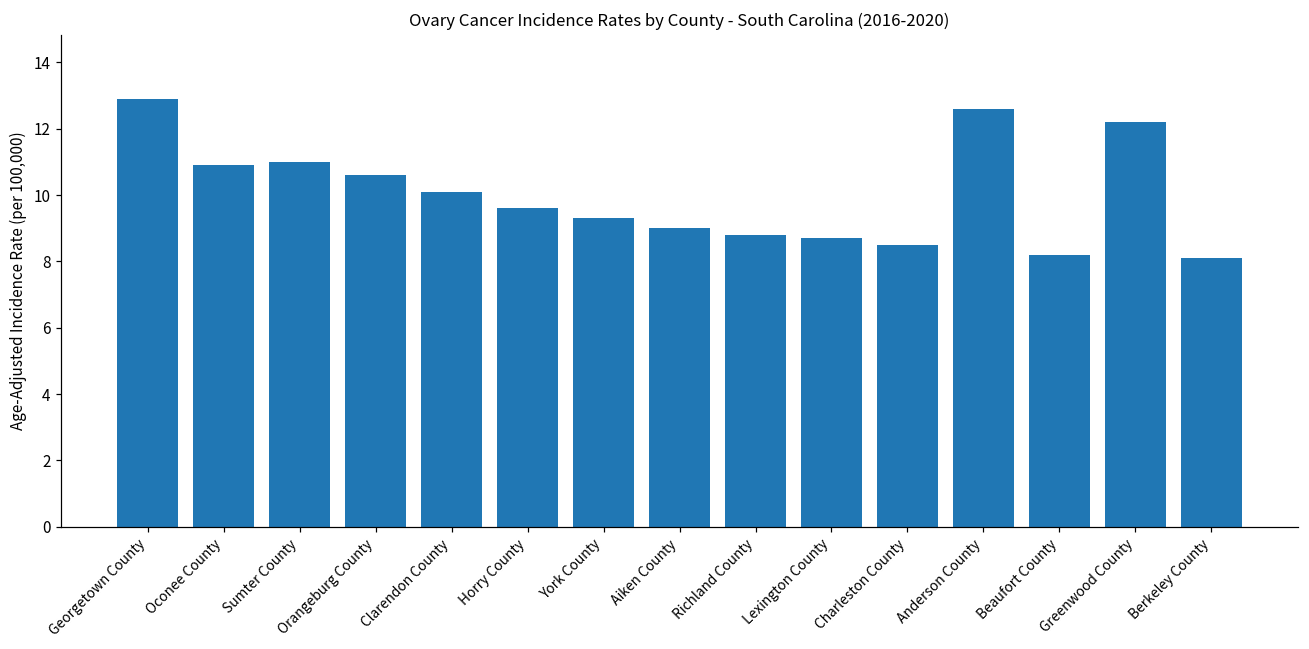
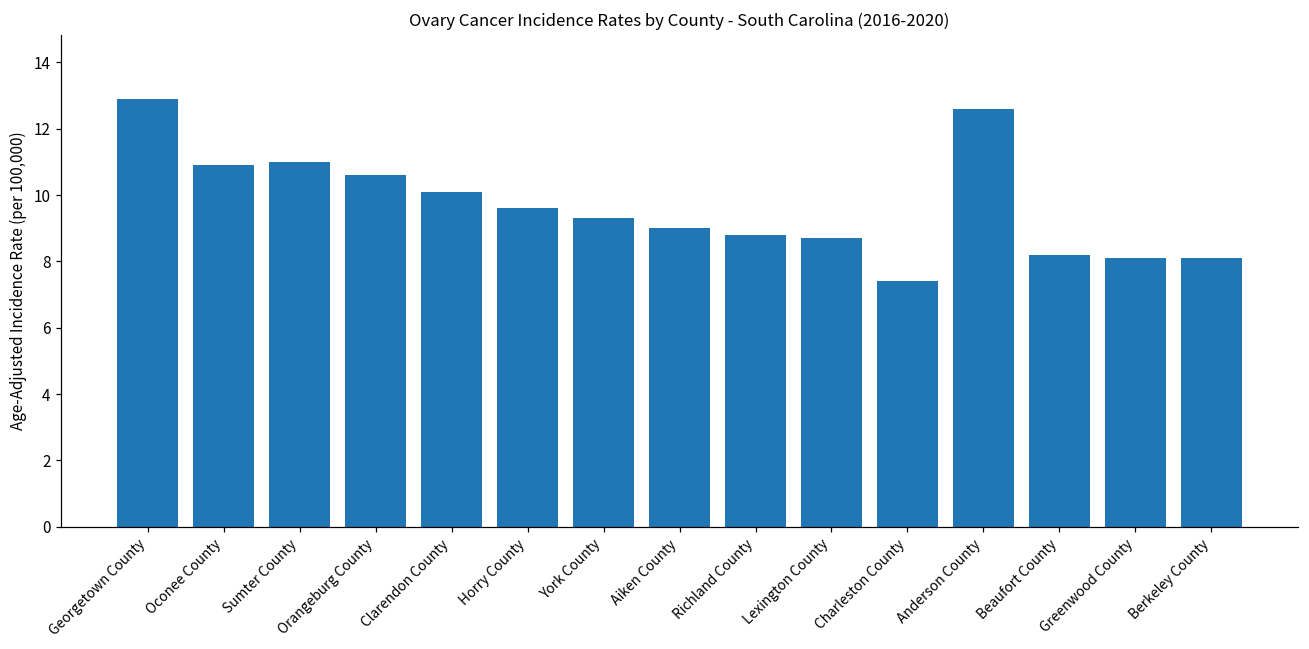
  {
    "Georgetown County": 12.9,
    "Oconee County": 10.9,
    "Sumter County": 11.0,
    "Orangeburg County": 10.6,
    "Clarendon County": 10.1,
    "Horry County": 9.6,
    "York County": 9.3,
    "Aiken County": 9.0,
    "Richland County": 8.8,
    "Lexington County": 8.7,
-   "Charleston County": 8.5,
+   "Charleston County": 7.4,
    "Anderson County": 12.6,
    "Beaufort County": 8.2,
-   "Greenwood County": 12.2,
+   "Greenwood County": 8.1,
    "Berkeley County": 8.1
  }
